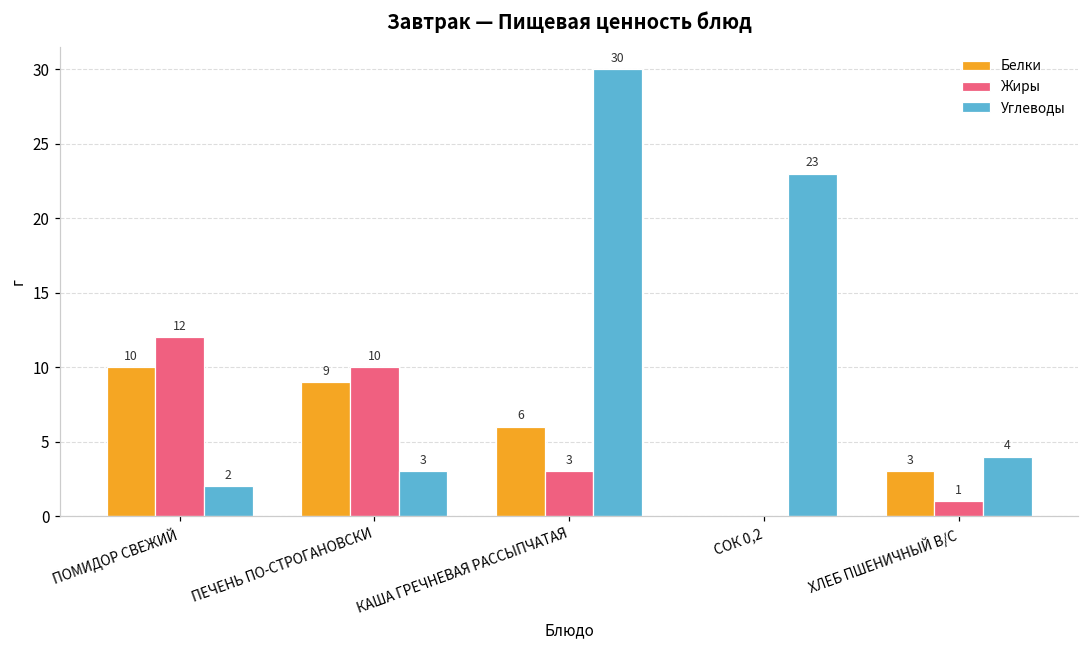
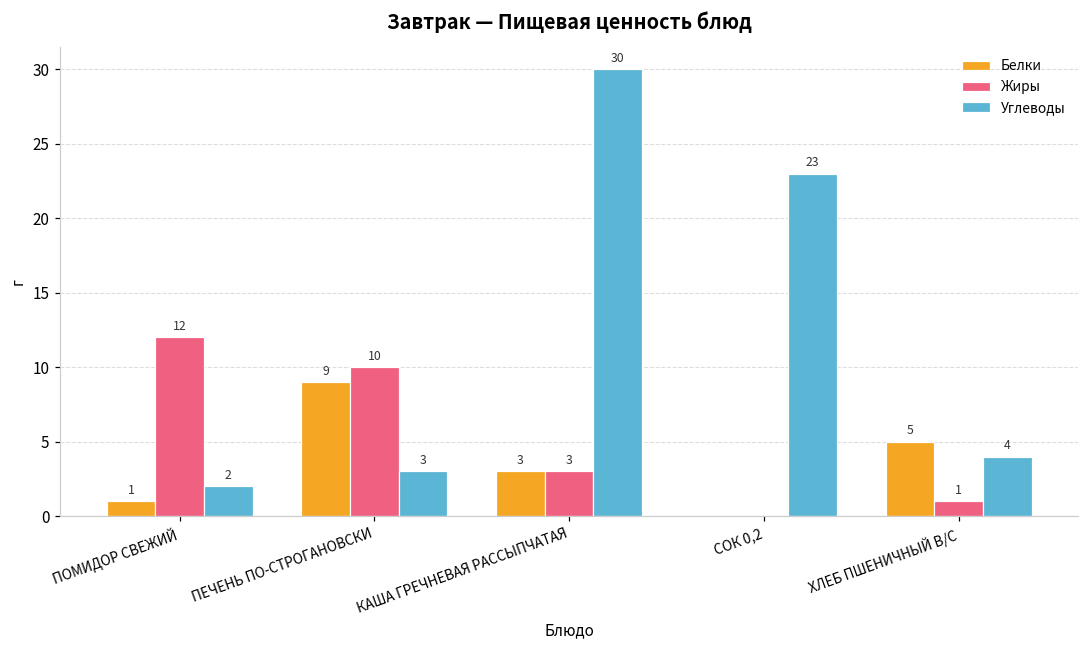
  {
    "Белки": {
-     "ПОМИДОР СВЕЖИЙ": 10,
+     "ПОМИДОР СВЕЖИЙ": 1,
      "ПЕЧЕНЬ ПО-СТРОГАНОВСКИ": 9,
-     "КАША ГРЕЧНЕВАЯ РАССЫПЧАТАЯ": 6,
-     "ХЛЕБ ПШЕНИЧНЫЙ В/С": 3
+     "КАША ГРЕЧНЕВАЯ РАССЫПЧАТАЯ": 3,
+     "ХЛЕБ ПШЕНИЧНЫЙ В/С": 5
    },
    "Жиры": {
      "ПОМИДОР СВЕЖИЙ": 12,
      "ПЕЧЕНЬ ПО-СТРОГАНОВСКИ": 10,
      "КАША ГРЕЧНЕВАЯ РАССЫПЧАТАЯ": 3,
      "ХЛЕБ ПШЕНИЧНЫЙ В/С": 1
    },
    "Углеводы": {
      "ПОМИДОР СВЕЖИЙ": 2,
      "ПЕЧЕНЬ ПО-СТРОГАНОВСКИ": 3,
      "КАША ГРЕЧНЕВАЯ РАССЫПЧАТАЯ": 30,
      "СОК 0,2": 23,
      "ХЛЕБ ПШЕНИЧНЫЙ В/С": 4
    }
  }
